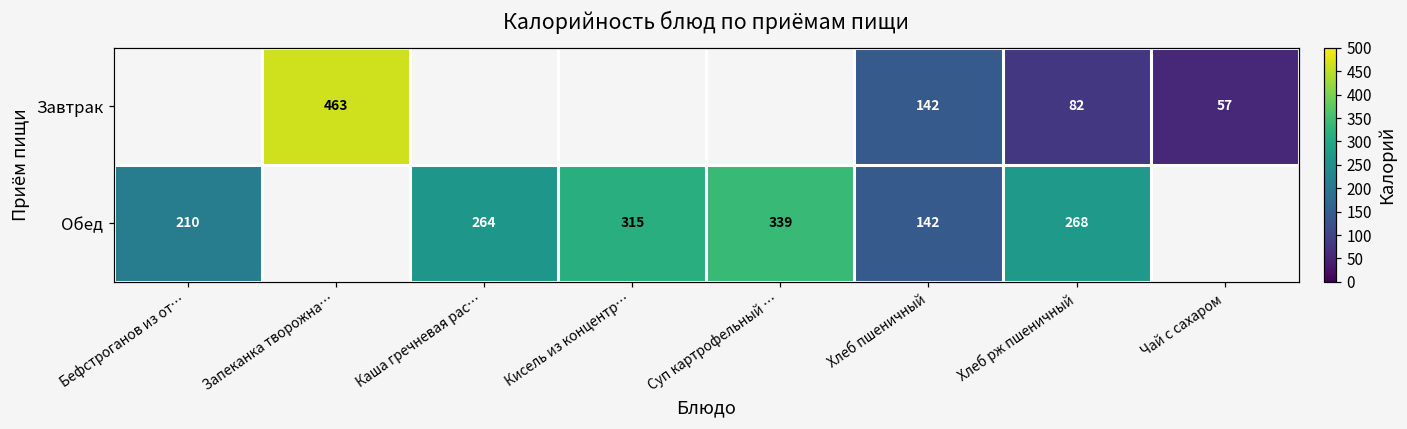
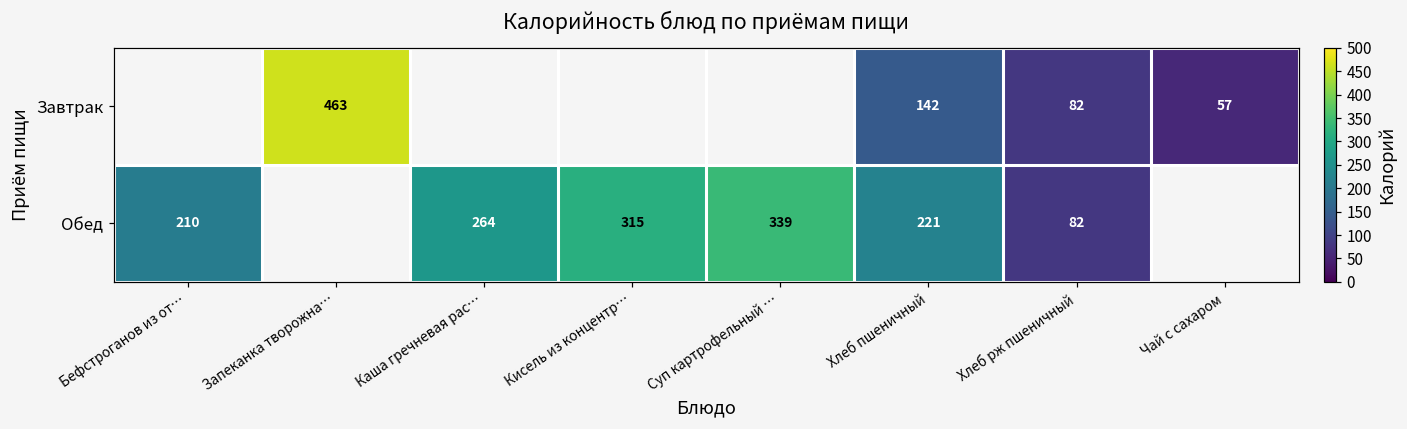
  {
    "Завтрак": {
      "Запеканка творожна…": 463,
      "Хлеб пшеничный": 142,
      "Хлеб рж пшеничный": 82,
      "Чай с сахаром": 57
    },
    "Обед": {
      "Бефстроганов из от…": 210,
      "Каша гречневая рас…": 264,
      "Кисель из концентр…": 315,
      "Суп картрофельный …": 339,
-     "Хлеб пшеничный": 142,
-     "Хлеб рж пшеничный": 268
+     "Хлеб пшеничный": 221,
+     "Хлеб рж пшеничный": 82
    }
  }
